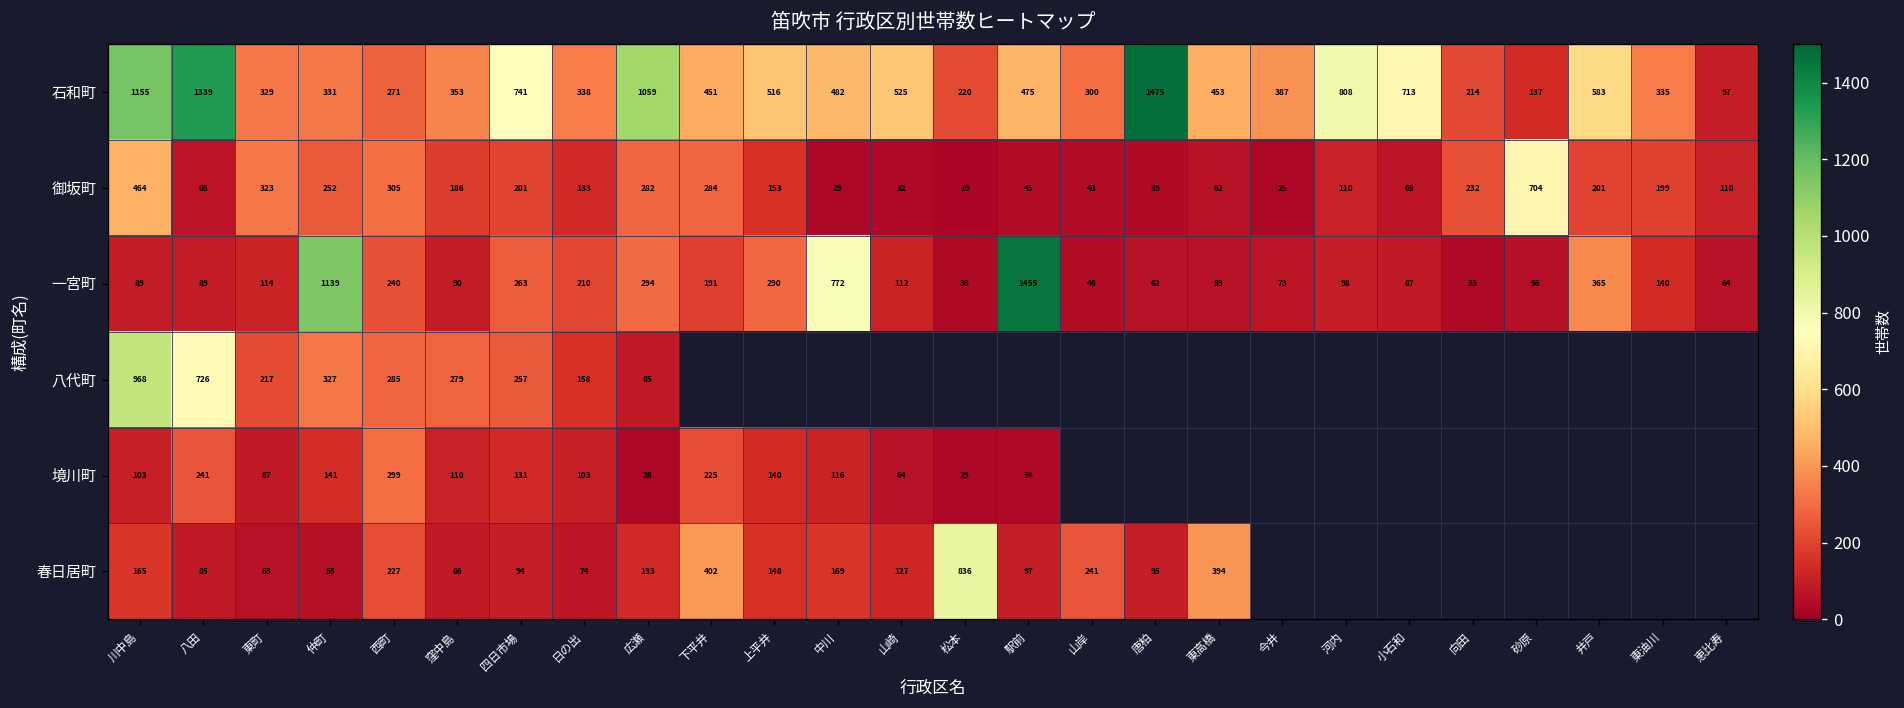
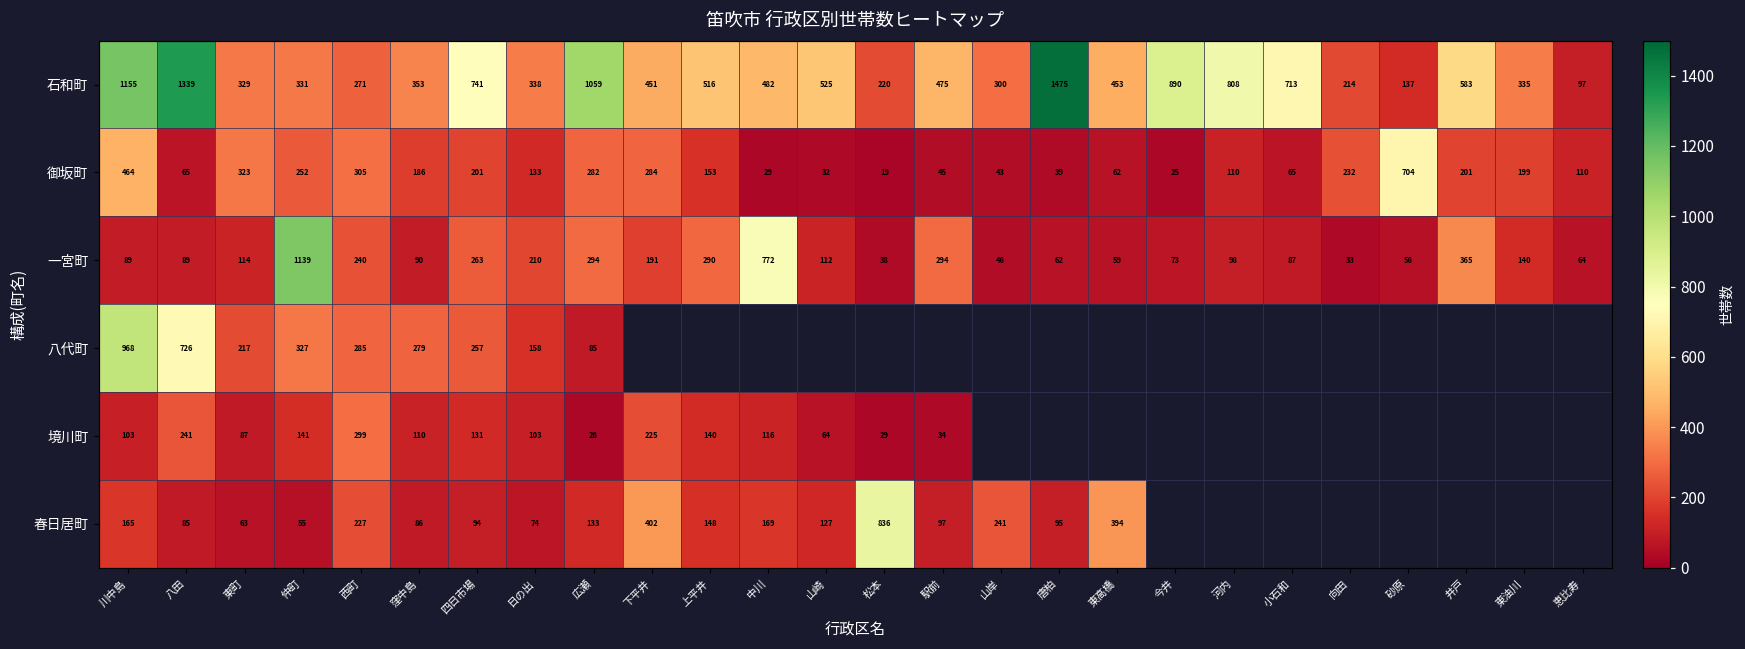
  {
    "石和町": {
      "川中島": 1155,
      "八田": 1339,
      "東町": 329,
      "仲町": 331,
      "西町": 271,
      "窪中島": 353,
      "四日市場": 741,
      "日の出": 338,
      "広瀬": 1059,
      "下平井": 451,
      "上平井": 516,
      "中川": 482,
      "山崎": 525,
      "松本": 220,
      "駅前": 475,
      "山岸": 300,
      "唐柏": 1475,
      "東高橋": 453,
-     "今井": 387,
+     "今井": 890,
      "河内": 808,
      "小石和": 713,
      "向田": 214,
      "砂原": 137,
      "井戸": 583,
      "東油川": 335,
      "恵比寿": 97
    },
    "御坂町": {
      "川中島": 464,
      "八田": 65,
      "東町": 323,
      "仲町": 252,
      "西町": 305,
      "窪中島": 186,
      "四日市場": 201,
      "日の出": 133,
      "広瀬": 282,
      "下平井": 284,
      "上平井": 153,
      "中川": 29,
      "山崎": 32,
      "松本": 19,
      "駅前": 45,
      "山岸": 43,
      "唐柏": 39,
      "東高橋": 62,
      "今井": 25,
      "河内": 110,
      "小石和": 65,
      "向田": 232,
      "砂原": 704,
      "井戸": 201,
      "東油川": 199,
      "恵比寿": 110
    },
    "一宮町": {
      "川中島": 89,
      "八田": 89,
      "東町": 114,
      "仲町": 1139,
      "西町": 240,
      "窪中島": 90,
      "四日市場": 263,
      "日の出": 210,
      "広瀬": 294,
      "下平井": 191,
      "上平井": 290,
      "中川": 772,
      "山崎": 112,
      "松本": 38,
-     "駅前": 1455,
+     "駅前": 294,
      "山岸": 46,
      "唐柏": 62,
      "東高橋": 59,
      "今井": 73,
      "河内": 98,
      "小石和": 87,
      "向田": 33,
      "砂原": 56,
      "井戸": 365,
      "東油川": 140,
      "恵比寿": 64
    },
    "八代町": {
      "川中島": 968,
      "八田": 726,
      "東町": 217,
      "仲町": 327,
      "西町": 285,
      "窪中島": 279,
      "四日市場": 257,
      "日の出": 158,
      "広瀬": 85
    },
    "境川町": {
      "川中島": 103,
      "八田": 241,
      "東町": 87,
      "仲町": 141,
      "西町": 299,
      "窪中島": 110,
      "四日市場": 131,
      "日の出": 103,
      "広瀬": 28,
      "下平井": 225,
      "上平井": 140,
      "中川": 116,
      "山崎": 64,
      "松本": 29,
      "駅前": 34
    },
    "春日居町": {
      "川中島": 165,
      "八田": 85,
      "東町": 63,
      "仲町": 55,
      "西町": 227,
      "窪中島": 86,
      "四日市場": 94,
      "日の出": 74,
      "広瀬": 133,
      "下平井": 402,
      "上平井": 148,
      "中川": 169,
      "山崎": 127,
      "松本": 836,
      "駅前": 97,
      "山岸": 241,
      "唐柏": 95,
      "東高橋": 394
    }
  }
